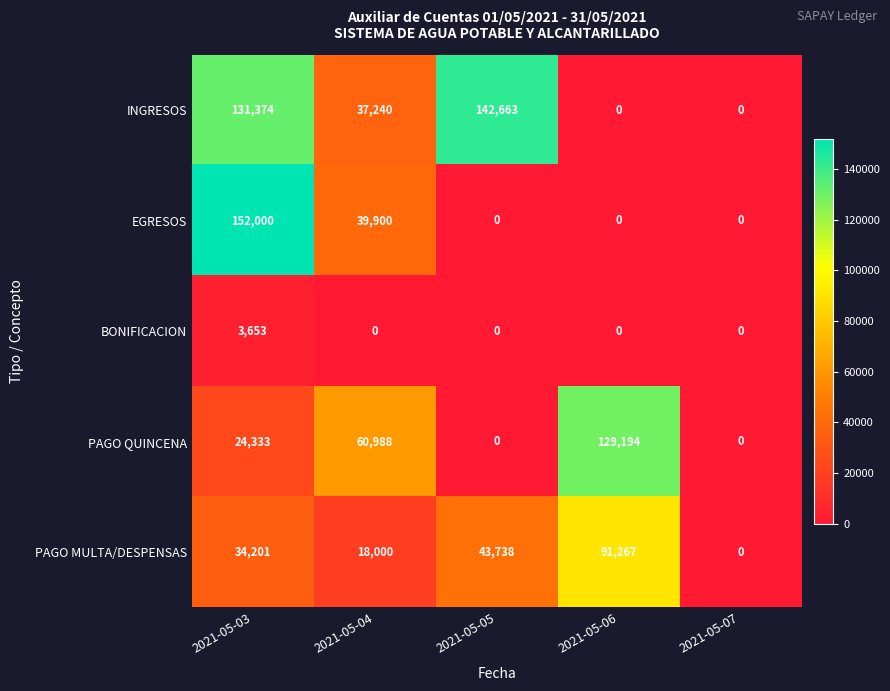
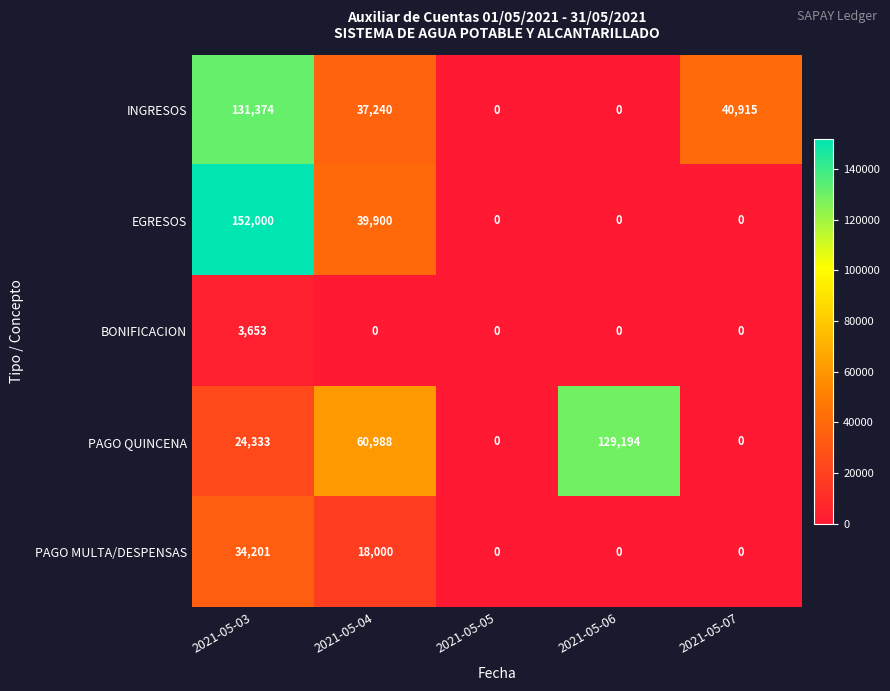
  {
    "INGRESOS": {
      "2021-05-03": "131,374",
      "2021-05-04": "37,240",
-     "2021-05-05": "142,663",
+     "2021-05-05": "0",
      "2021-05-06": "0",
-     "2021-05-07": "0"
+     "2021-05-07": "40,915"
    },
    "EGRESOS": {
      "2021-05-03": "152,000",
      "2021-05-04": "39,900",
      "2021-05-05": "0",
      "2021-05-06": "0",
      "2021-05-07": "0"
    },
    "BONIFICACION": {
      "2021-05-03": "3,653",
      "2021-05-04": "0",
      "2021-05-05": "0",
      "2021-05-06": "0",
      "2021-05-07": "0"
    },
    "PAGO QUINCENA": {
      "2021-05-03": "24,333",
      "2021-05-04": "60,988",
      "2021-05-05": "0",
      "2021-05-06": "129,194",
      "2021-05-07": "0"
    },
    "PAGO MULTA/DESPENSAS": {
      "2021-05-03": "34,201",
      "2021-05-04": "18,000",
-     "2021-05-05": "43,738",
-     "2021-05-06": "91,267",
+     "2021-05-05": "0",
+     "2021-05-06": "0",
      "2021-05-07": "0"
    }
  }
